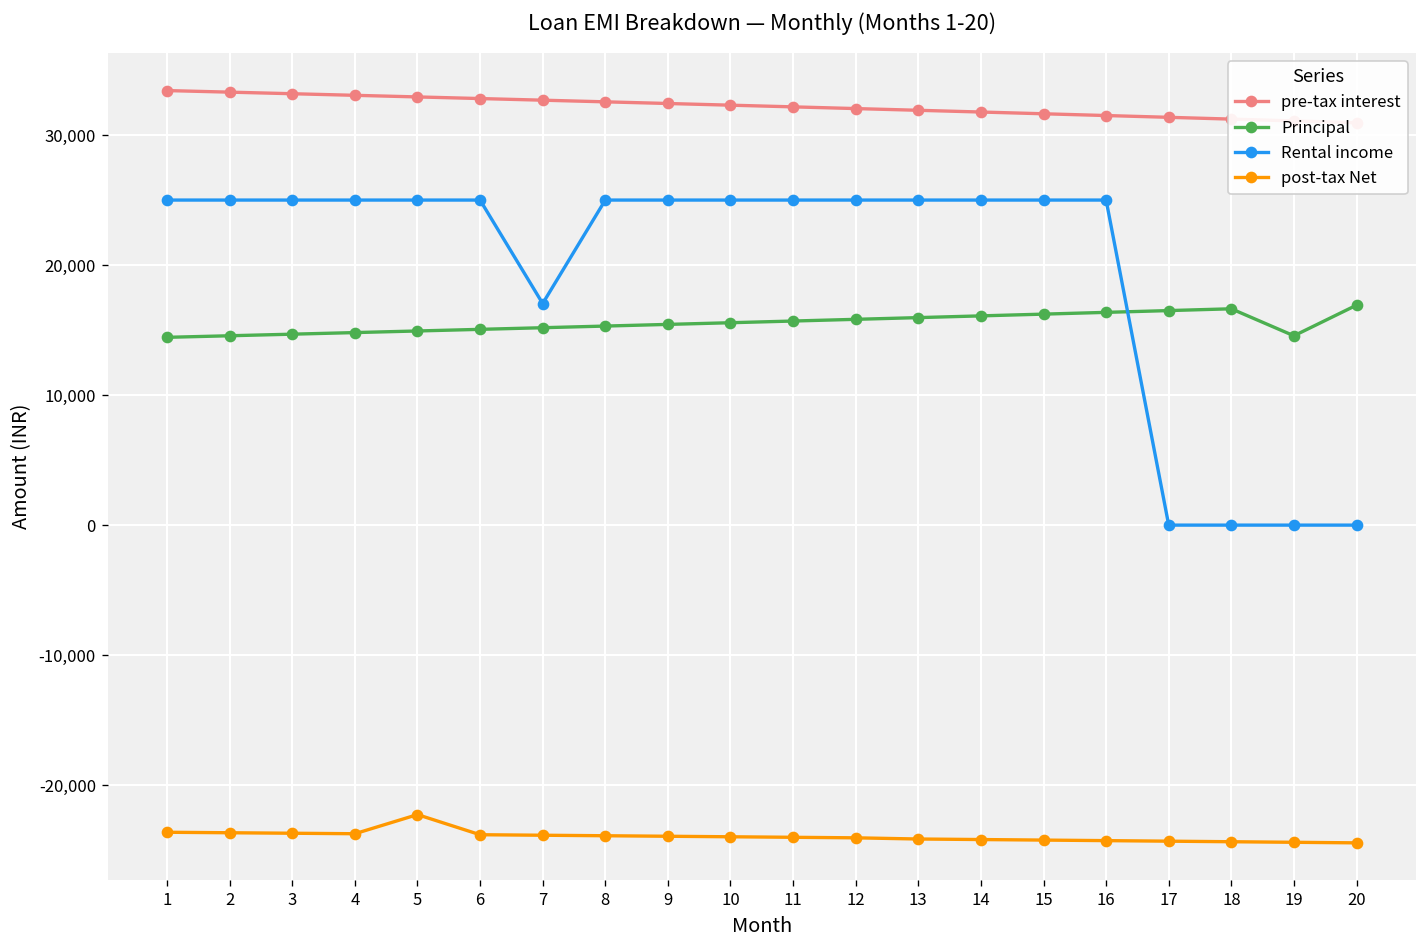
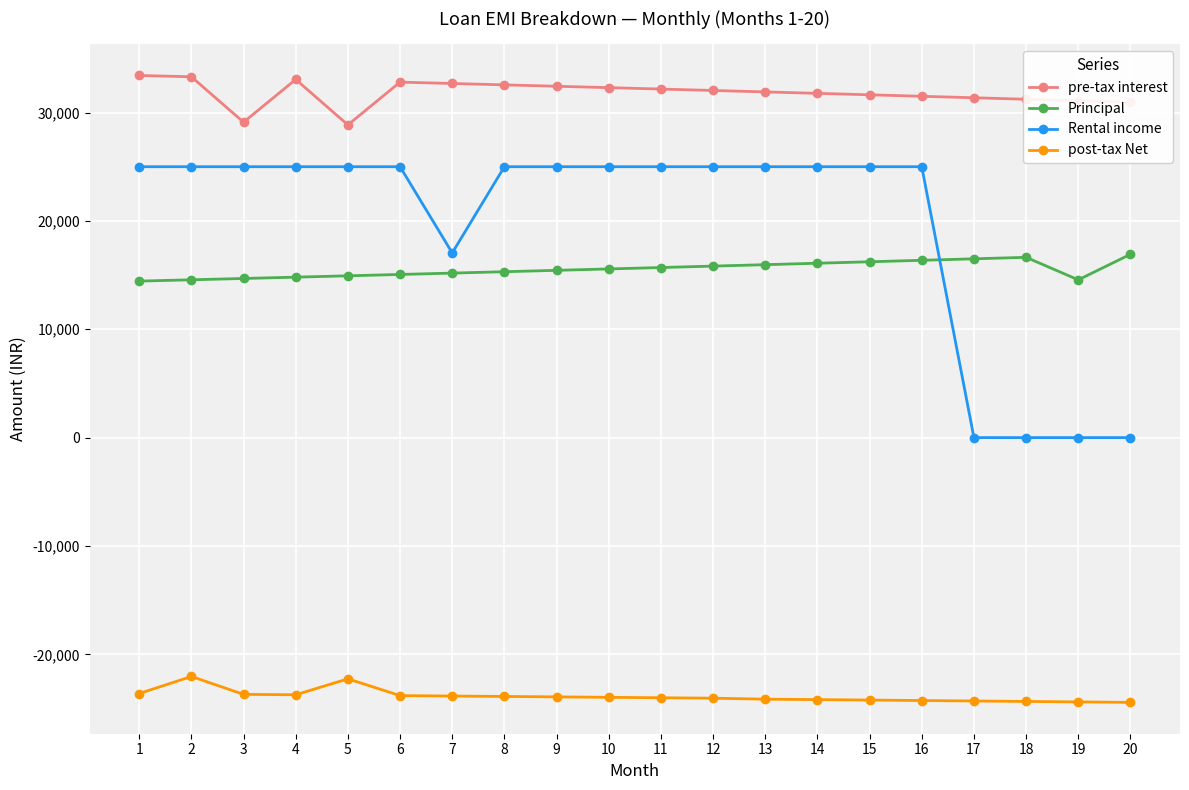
  {
    "pre-tax interest": {
      "1": "33,400",
      "2": "33,300",
-     "3": "33,200",
+     "3": "29,100",
      "4": "33,100",
-     "5": "32,900",
+     "5": "28,900",
      "6": "32,800",
      "7": "32,700",
      "8": "32,600",
      "9": "32,400",
      "10": "32,300",
      "11": "32,200",
      "12": "32,000",
      "13": "31,900",
      "14": "31,800",
      "15": "31,600",
      "16": "31,500",
      "17": "31,400"
    },
    "Principal": {
      "1": "14,400",
      "2": "14,600",
      "3": "14,700",
      "4": "14,800",
      "5": "14,900",
      "6": "15,100",
      "7": "15,200",
      "8": "15,300",
      "9": "15,400",
      "10": "15,600",
      "11": "15,700",
      "12": "15,800",
      "13": "16,000",
      "14": "16,100",
      "15": "16,200",
      "16": "16,400",
      "17": "16,500",
      "18": "16,600",
      "19": "14,600",
      "20": "16,900"
    },
    "Rental income": {
      "1": "25,000",
      "2": "25,000",
      "3": "25,000",
      "4": "25,000",
      "5": "25,000",
      "6": "25,000",
      "7": "17,000",
      "8": "25,000",
      "9": "25,000",
      "10": "25,000",
      "11": "25,000",
      "12": "25,000",
      "13": "25,000",
      "14": "25,000",
      "15": "25,000",
      "16": "25,000",
      "17": "0",
      "18": "0",
      "19": "0",
      "20": "0"
    },
    "post-tax Net": {
      "1": "-23,600",
-     "2": "-23,700",
+     "2": "-22,000",
      "3": "-23,700",
      "4": "-23,700",
      "5": "-22,300",
      "6": "-23,800",
      "7": "-23,900",
      "8": "-23,900",
      "9": "-23,900",
      "10": "-24,000",
      "11": "-24,000",
      "12": "-24,000",
      "13": "-24,100",
      "14": "-24,200",
      "15": "-24,200",
      "16": "-24,300",
      "17": "-24,300",
      "18": "-24,400",
      "19": "-24,400",
      "20": "-24,400"
    }
  }
